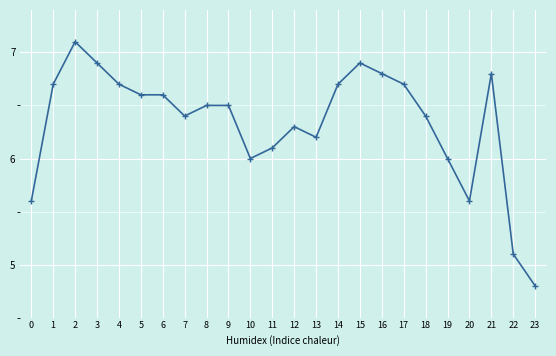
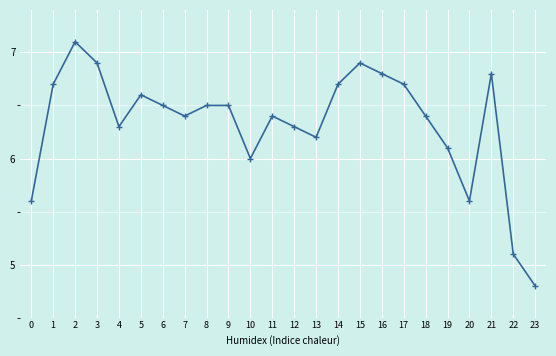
  {
    "0": 5.6,
    "1": 6.7,
    "2": 7.1,
    "3": 6.9,
-   "4": 6.7,
+   "4": 6.3,
    "5": 6.6,
-   "6": 6.6,
+   "6": 6.5,
    "7": 6.4,
    "8": 6.5,
    "9": 6.5,
    "10": 6.0,
-   "11": 6.1,
+   "11": 6.4,
    "12": 6.3,
    "13": 6.2,
    "14": 6.7,
    "15": 6.9,
    "16": 6.8,
    "17": 6.7,
    "18": 6.4,
-   "19": 6.0,
+   "19": 6.1,
    "20": 5.6,
    "21": 6.8,
    "22": 5.1,
    "23": 4.8
  }
